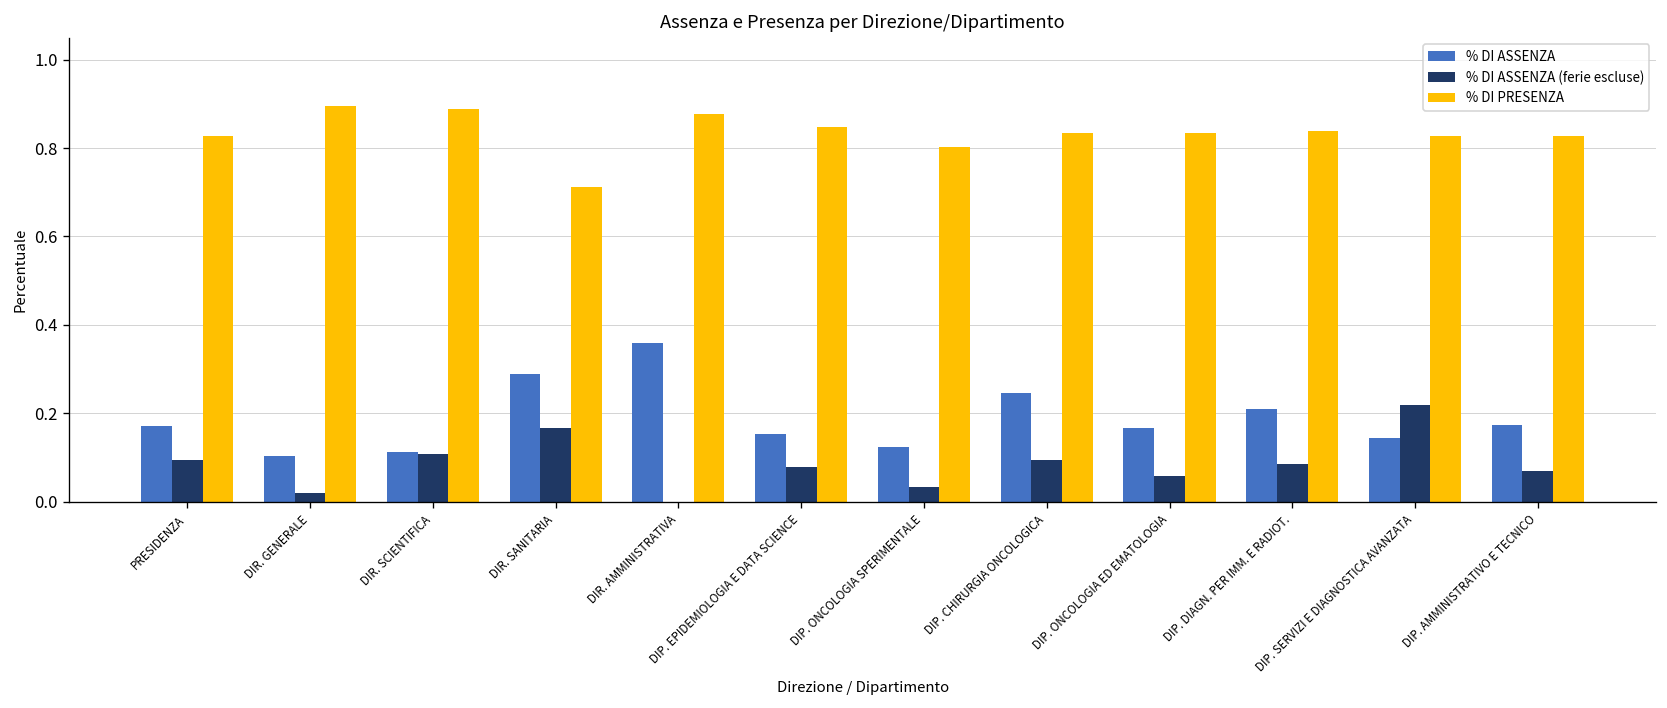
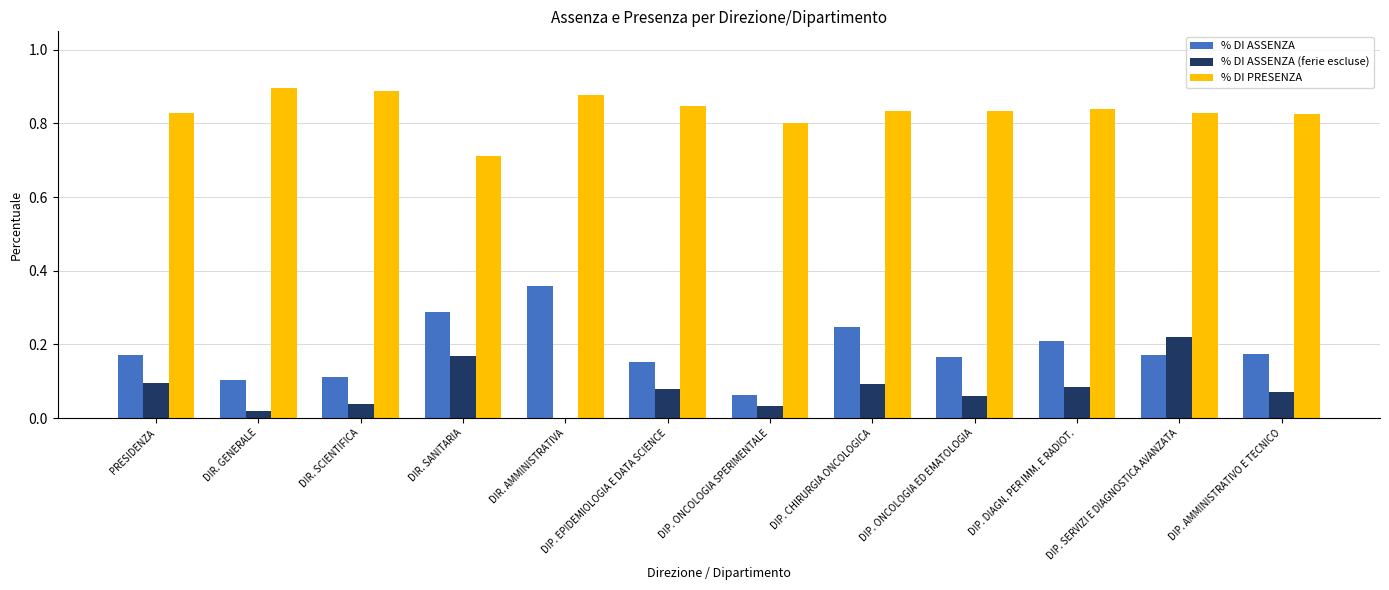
  {
    "% DI ASSENZA": {
      "PRESIDENZA": 0.17,
      "DIR. GENERALE": 0.10,
      "DIR. SCIENTIFICA": 0.11,
      "DIR. SANITARIA": 0.29,
      "DIR. AMMINISTRATIVA": 0.36,
      "DIP. EPIDEMIOLOGIA E DATA SCIENCE": 0.15,
-     "DIP. ONCOLOGIA SPERIMENTALE": 0.12,
+     "DIP. ONCOLOGIA SPERIMENTALE": 0.06,
      "DIP. CHIRURGIA ONCOLOGICA": 0.25,
      "DIP. ONCOLOGIA ED EMATOLOGIA": 0.17,
      "DIP. DIAGN. PER IMM. E RADIOT.": 0.21,
-     "DIP. SERVIZI E DIAGNOSTICA AVANZATA": 0.14,
+     "DIP. SERVIZI E DIAGNOSTICA AVANZATA": 0.17,
      "DIP. AMMINISTRATIVO E TECNICO": 0.17
    },
    "% DI ASSENZA (ferie escluse)": {
      "PRESIDENZA": 0.09,
      "DIR. GENERALE": 0.02,
-     "DIR. SCIENTIFICA": 0.11,
+     "DIR. SCIENTIFICA": 0.04,
      "DIR. SANITARIA": 0.17,
      "DIR. AMMINISTRATIVA": 0.00,
      "DIP. EPIDEMIOLOGIA E DATA SCIENCE": 0.08,
      "DIP. ONCOLOGIA SPERIMENTALE": 0.03,
      "DIP. CHIRURGIA ONCOLOGICA": 0.09,
      "DIP. ONCOLOGIA ED EMATOLOGIA": 0.06,
      "DIP. DIAGN. PER IMM. E RADIOT.": 0.09,
      "DIP. SERVIZI E DIAGNOSTICA AVANZATA": 0.22,
      "DIP. AMMINISTRATIVO E TECNICO": 0.07
    },
    "% DI PRESENZA": {
      "PRESIDENZA": 0.83,
      "DIR. GENERALE": 0.90,
      "DIR. SCIENTIFICA": 0.89,
      "DIR. SANITARIA": 0.71,
      "DIR. AMMINISTRATIVA": 0.88,
      "DIP. EPIDEMIOLOGIA E DATA SCIENCE": 0.85,
      "DIP. ONCOLOGIA SPERIMENTALE": 0.80,
      "DIP. CHIRURGIA ONCOLOGICA": 0.83,
      "DIP. ONCOLOGIA ED EMATOLOGIA": 0.83,
      "DIP. DIAGN. PER IMM. E RADIOT.": 0.84,
      "DIP. SERVIZI E DIAGNOSTICA AVANZATA": 0.83,
      "DIP. AMMINISTRATIVO E TECNICO": 0.83
    }
  }
